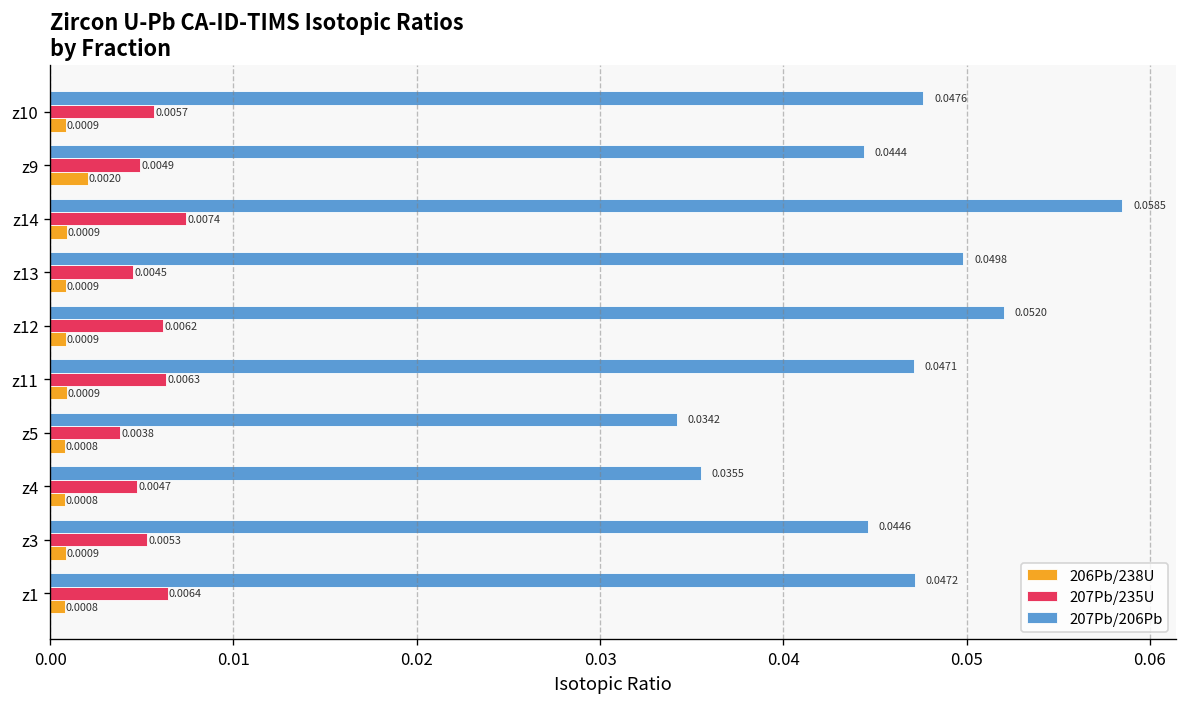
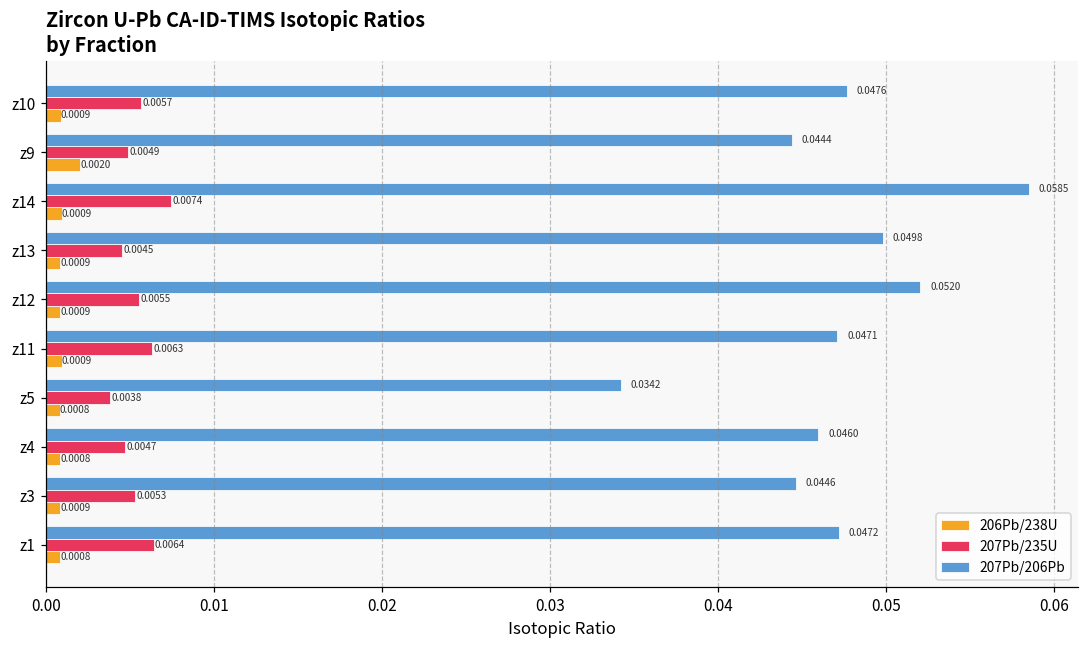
  {
    "206Pb/238U": {
      "z10": 0.0009,
      "z9": 0.0020,
      "z14": 0.0009,
      "z13": 0.0009,
      "z12": 0.0009,
      "z11": 0.0009,
      "z5": 0.0008,
      "z4": 0.0008,
      "z3": 0.0009,
      "z1": 0.0008
    },
    "207Pb/235U": {
      "z10": 0.0057,
      "z9": 0.0049,
      "z14": 0.0074,
      "z13": 0.0045,
-     "z12": 0.0062,
+     "z12": 0.0055,
      "z11": 0.0063,
      "z5": 0.0038,
      "z4": 0.0047,
      "z3": 0.0053,
      "z1": 0.0064
    },
    "207Pb/206Pb": {
      "z10": 0.0476,
      "z9": 0.0444,
      "z14": 0.0585,
      "z13": 0.0498,
      "z12": 0.0520,
      "z11": 0.0471,
      "z5": 0.0342,
-     "z4": 0.0355,
+     "z4": 0.0460,
      "z3": 0.0446,
      "z1": 0.0472
    }
  }
